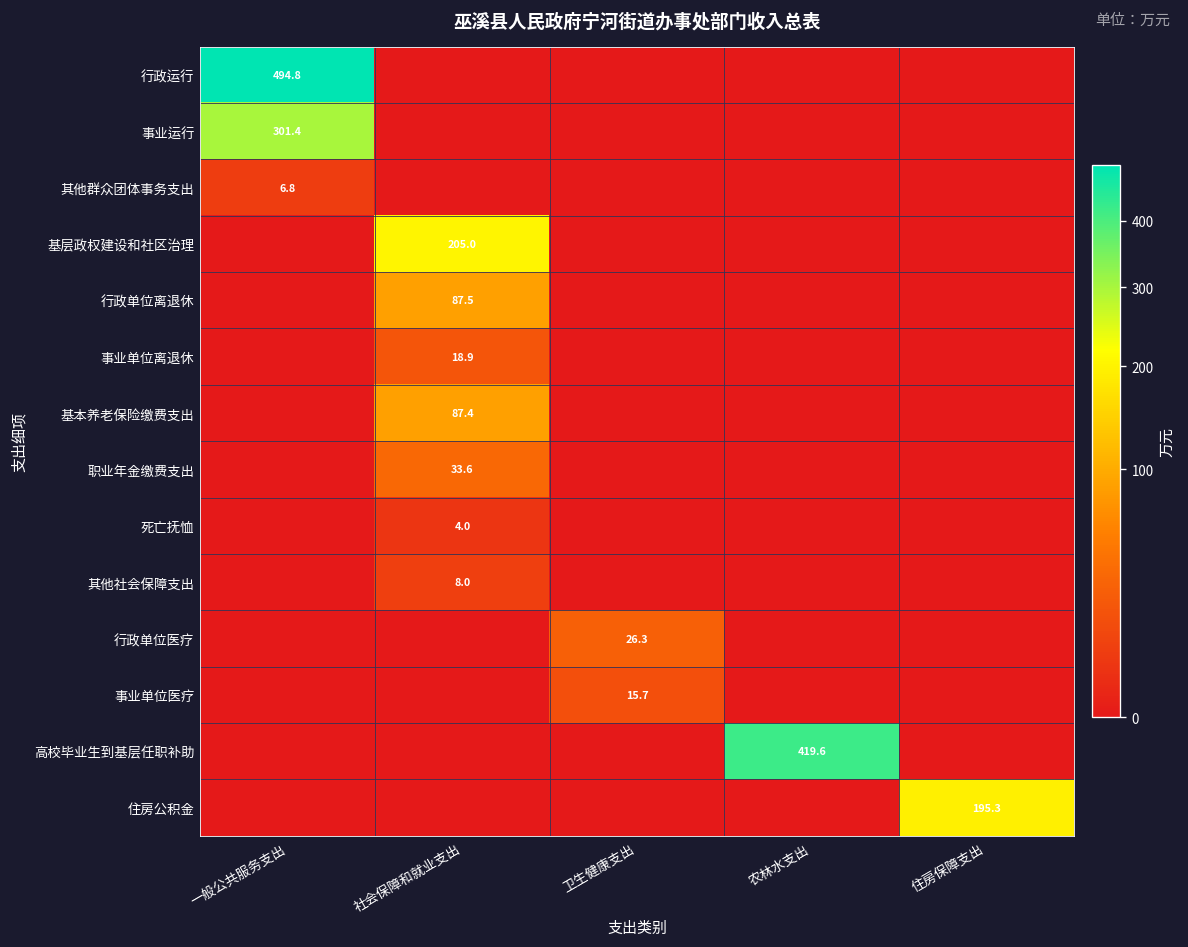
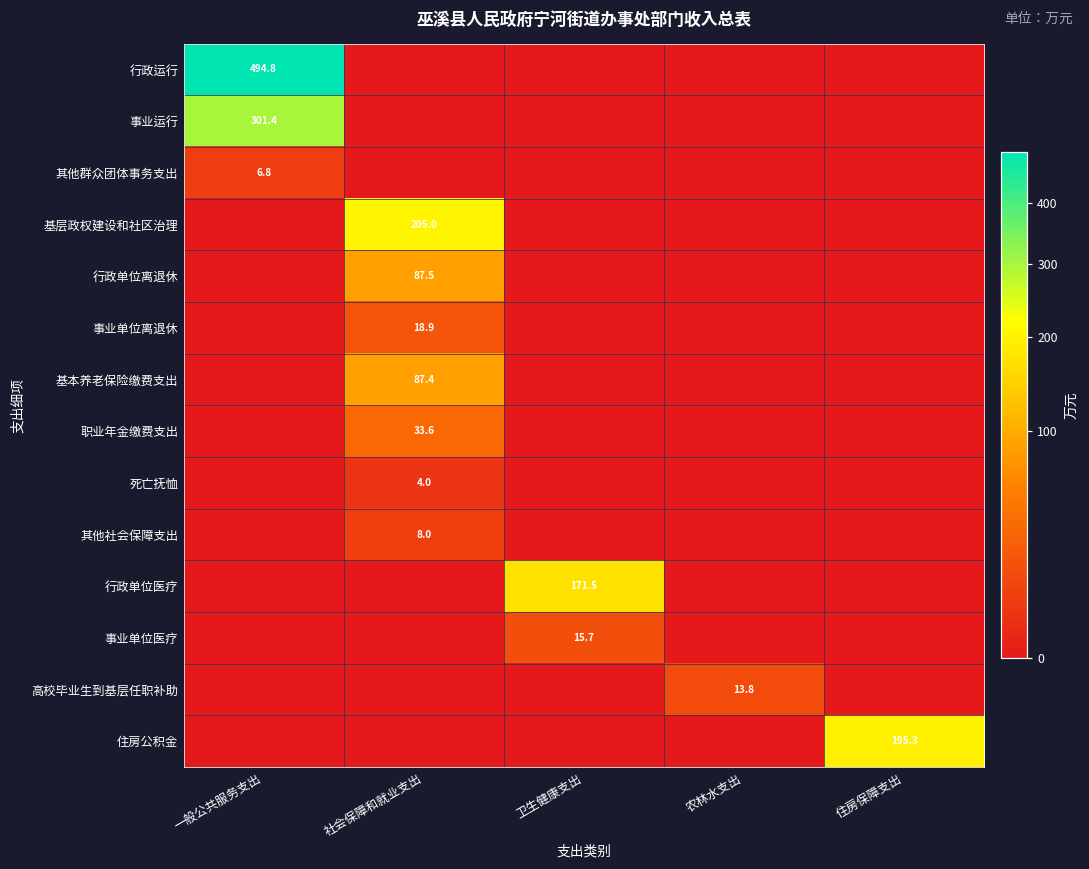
  {
    "行政运行": {
      "一般公共服务支出": 494.8
    },
    "事业运行": {
      "一般公共服务支出": 301.4
    },
    "其他群众团体事务支出": {
      "一般公共服务支出": 6.8
    },
    "基层政权建设和社区治理": {
      "社会保障和就业支出": 205.0
    },
    "行政单位离退休": {
      "社会保障和就业支出": 87.5
    },
    "事业单位离退休": {
      "社会保障和就业支出": 18.9
    },
    "基本养老保险缴费支出": {
      "社会保障和就业支出": 87.4
    },
    "职业年金缴费支出": {
      "社会保障和就业支出": 33.6
    },
    "死亡抚恤": {
      "社会保障和就业支出": 4.0
    },
    "其他社会保障支出": {
      "社会保障和就业支出": 8.0
    },
    "行政单位医疗": {
-     "卫生健康支出": 26.3
+     "卫生健康支出": 171.5
    },
    "事业单位医疗": {
      "卫生健康支出": 15.7
    },
    "高校毕业生到基层任职补助": {
-     "农林水支出": 419.6
+     "农林水支出": 13.8
    },
    "住房公积金": {
      "住房保障支出": 195.3
    }
  }
